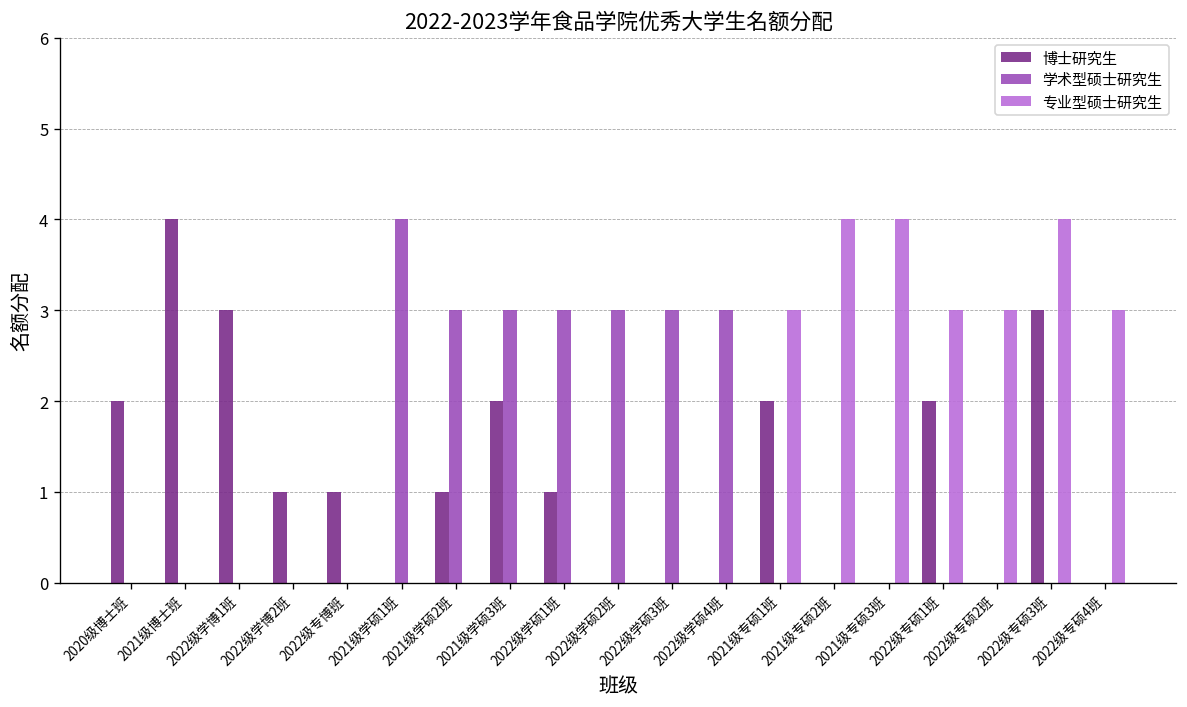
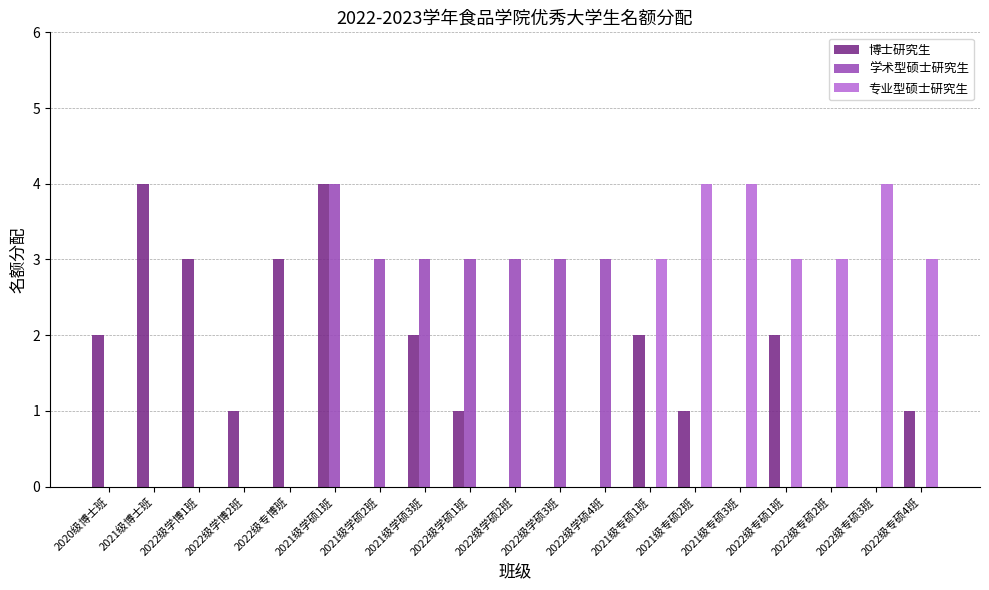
  {
    "博士研究生": {
      "2020级博士班": 2,
      "2021级博士班": 4,
      "2022级学博1班": 3,
      "2022级学博2班": 1,
-     "2022级专博班": 1,
-     "2021级学硕1班": 0,
-     "2021级学硕2班": 1,
+     "2022级专博班": 3,
+     "2021级学硕1班": 4,
+     "2021级学硕2班": 0,
      "2021级学硕3班": 2,
      "2022级学硕1班": 1,
      "2022级学硕2班": 0,
      "2022级学硕3班": 0,
      "2022级学硕4班": 0,
      "2021级专硕1班": 2,
-     "2021级专硕2班": 0,
+     "2021级专硕2班": 1,
      "2021级专硕3班": 0,
      "2022级专硕1班": 2,
      "2022级专硕2班": 0,
-     "2022级专硕3班": 3,
-     "2022级专硕4班": 0
+     "2022级专硕3班": 0,
+     "2022级专硕4班": 1
    }
  }
